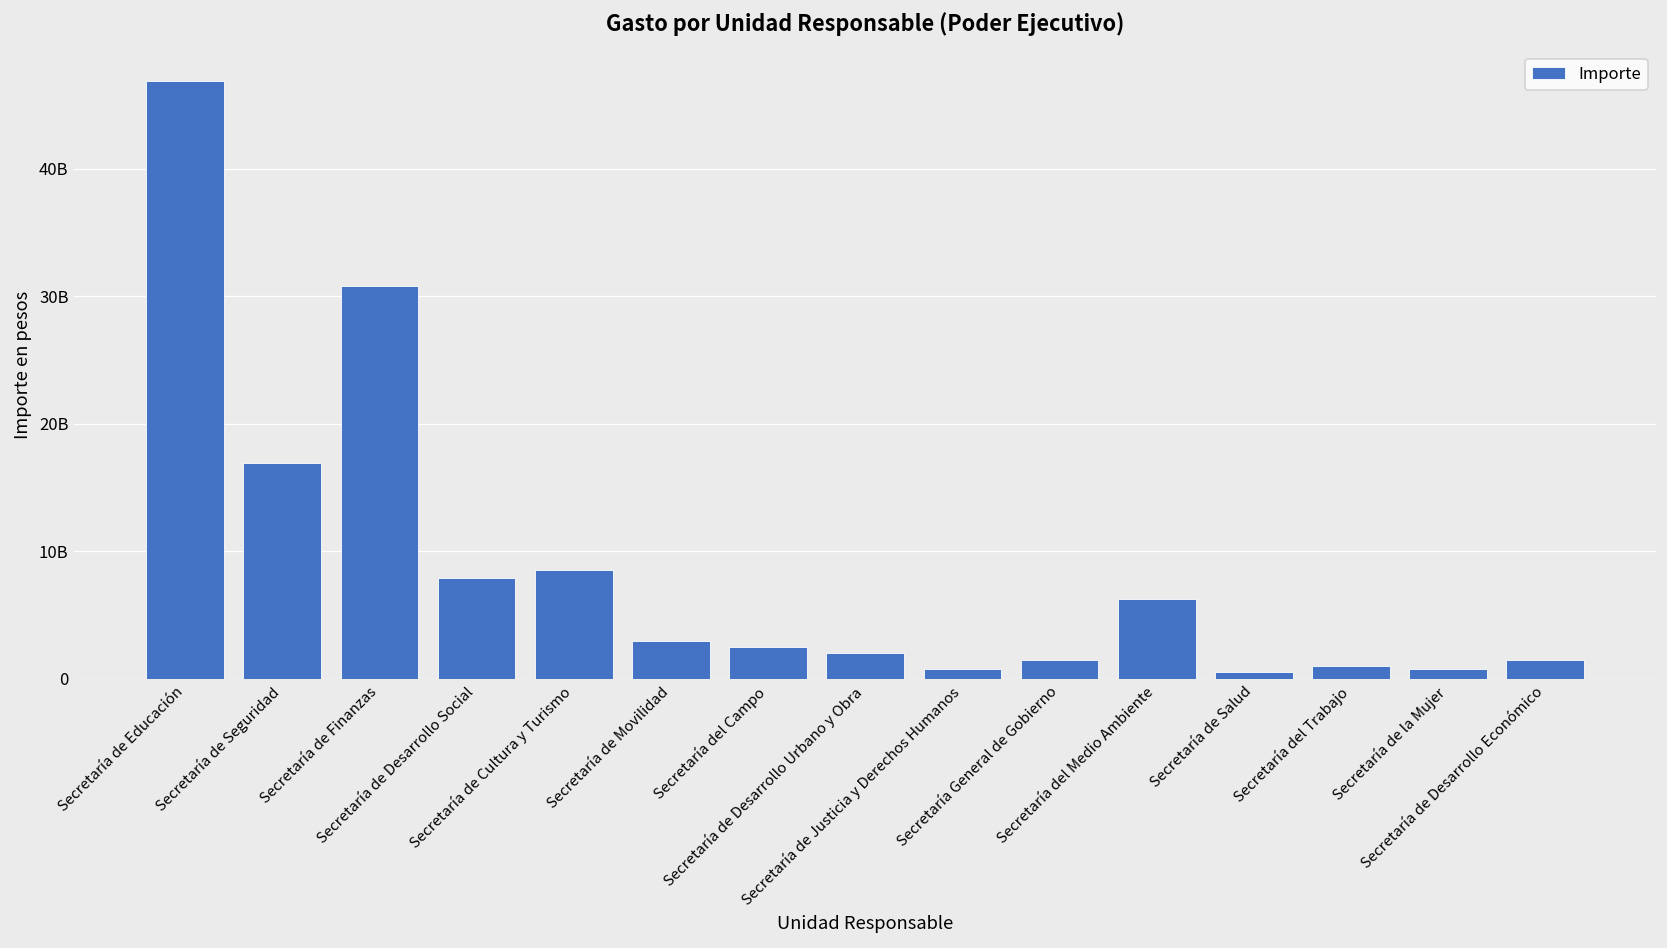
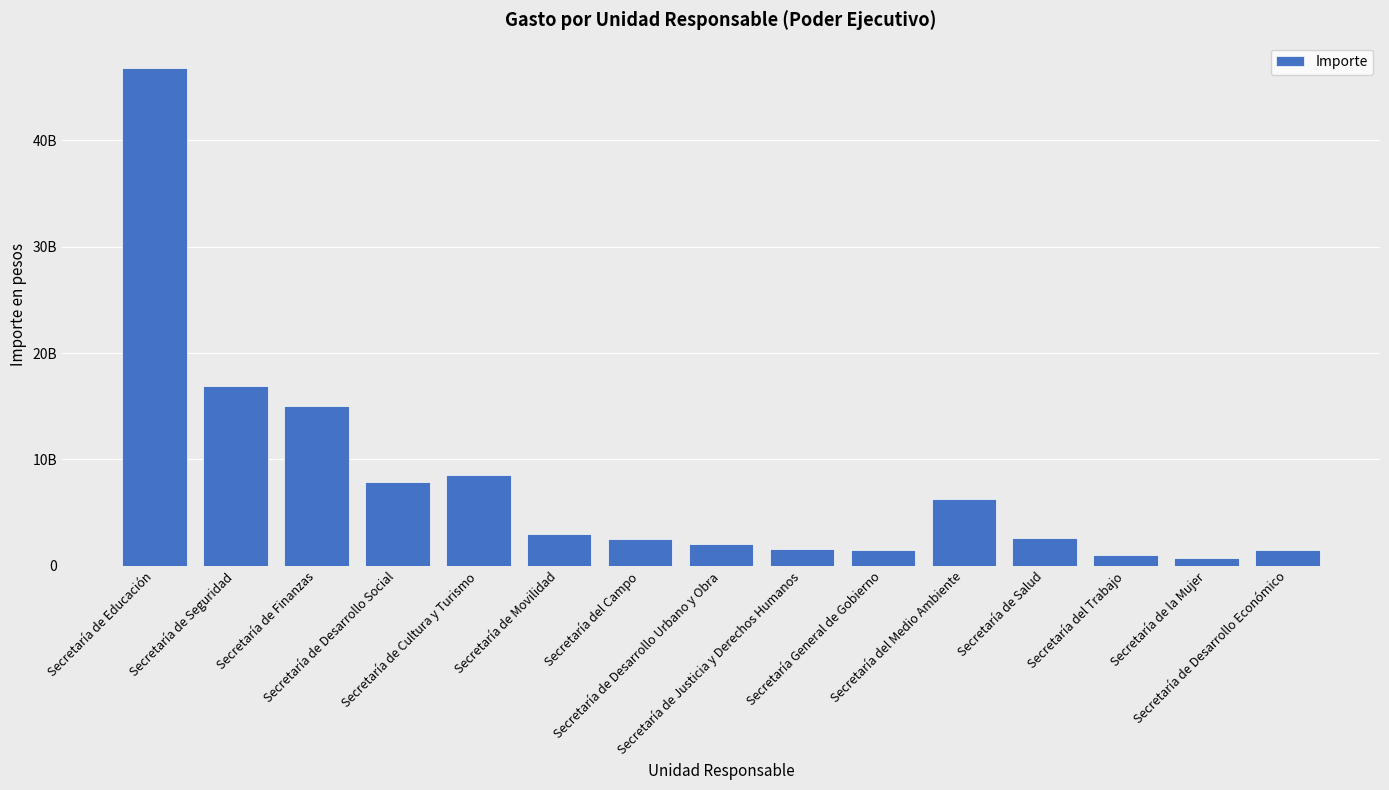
  {
    "Secretaría de Educación": 46900000000,
    "Secretaría de Seguridad": 16900000000,
-   "Secretaría de Finanzas": 30800000000,
+   "Secretaría de Finanzas": 15000000000,
    "Secretaría de Desarrollo Social": 7900000000,
    "Secretaría de Cultura y Turismo": 8500000000,
    "Secretaría de Movilidad": 3000000000,
    "Secretaría del Campo": 2500000000,
    "Secretaría de Desarrollo Urbano y Obra": 2000000000,
-   "Secretaría de Justicia y Derechos Humanos": 800000000,
+   "Secretaría de Justicia y Derechos Humanos": 1600000000,
    "Secretaría General de Gobierno": 1500000000,
    "Secretaría del Medio Ambiente": 6300000000,
-   "Secretaría de Salud": 500000000,
+   "Secretaría de Salud": 2600000000,
    "Secretaría del Trabajo": 1000000000,
    "Secretaría de la Mujer": 800000000,
    "Secretaría de Desarrollo Económico": 1500000000
  }
